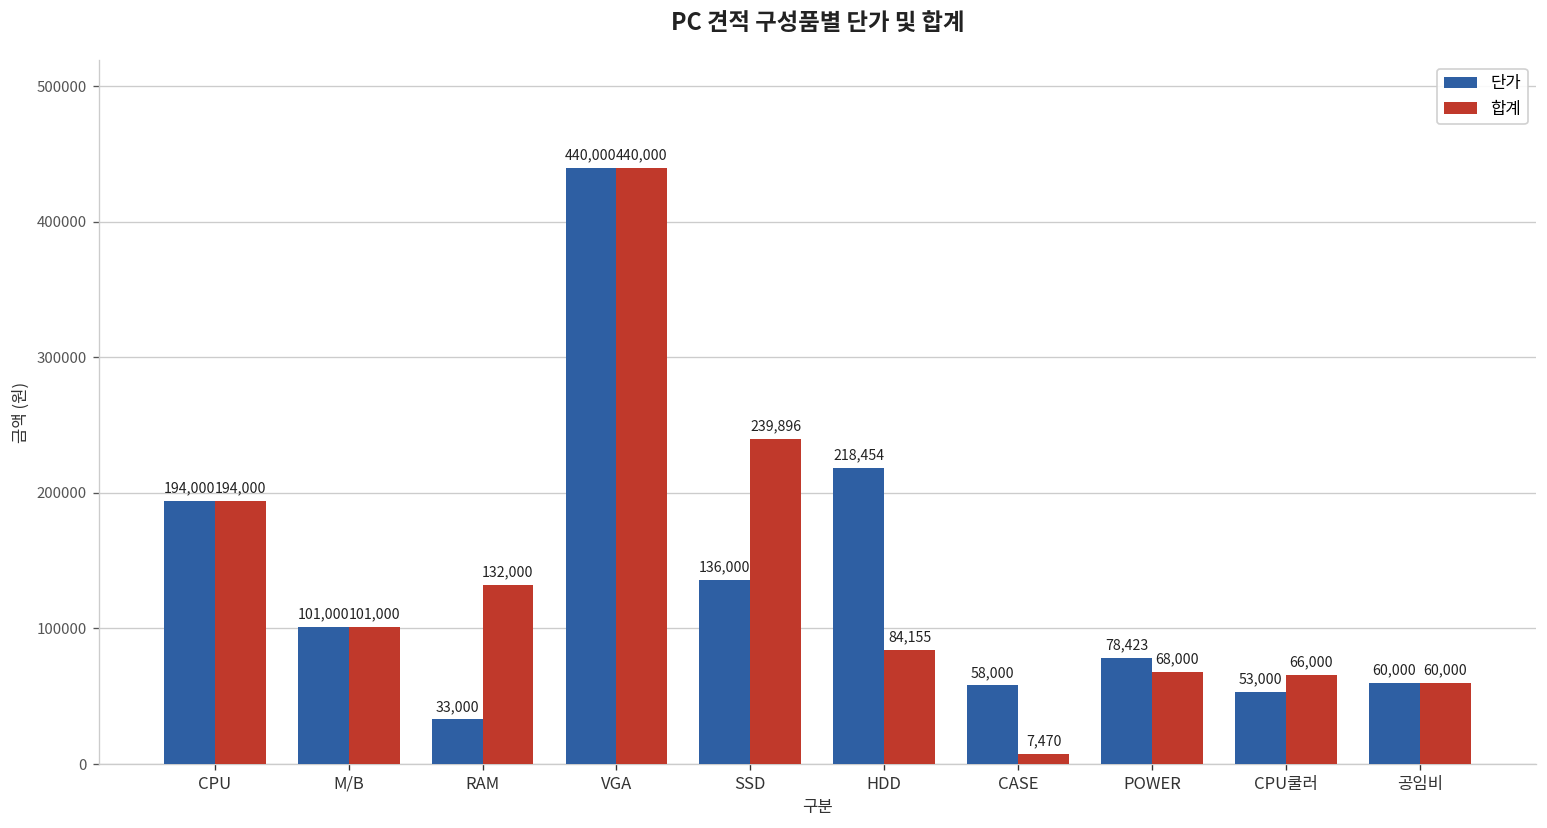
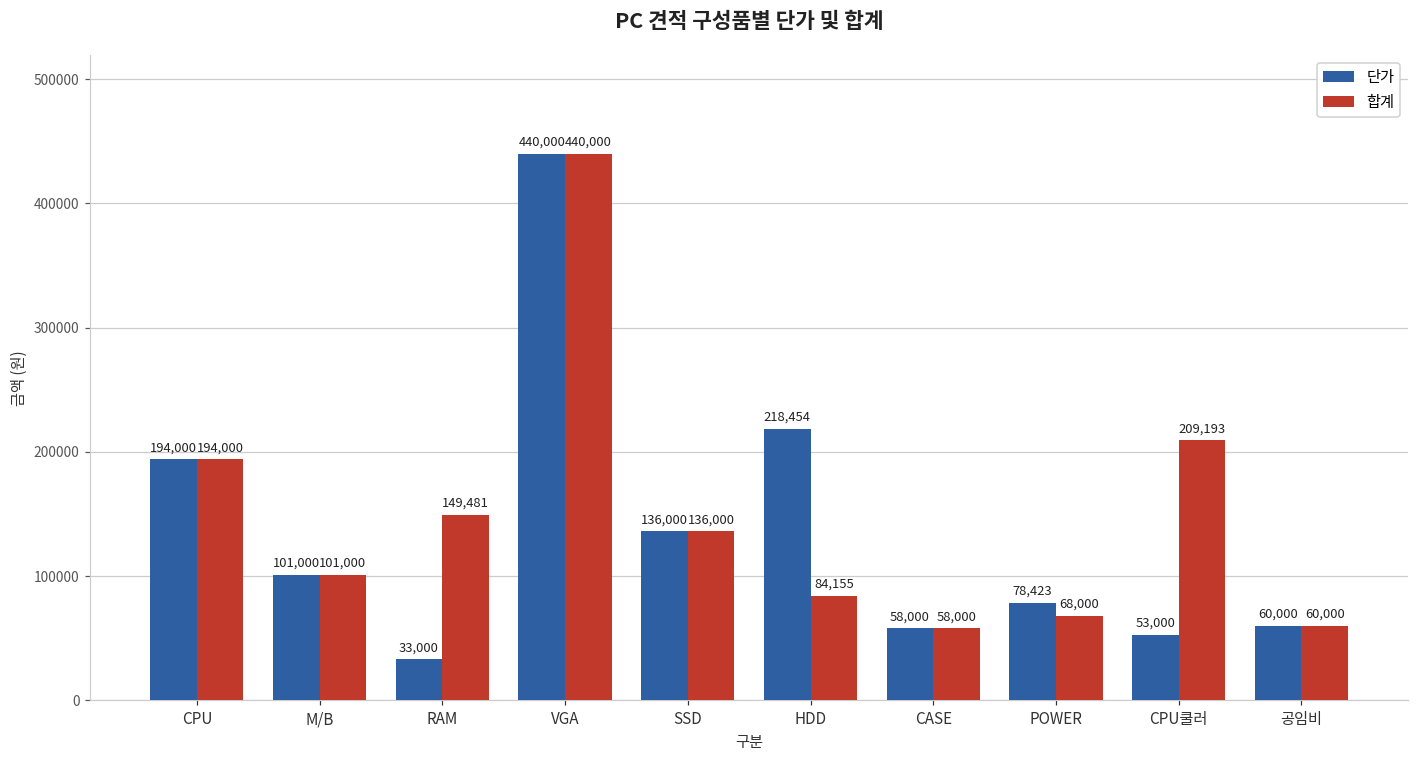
  {
    "단가": {
      "CPU": "194,000",
      "M/B": "101,000",
      "RAM": "33,000",
      "VGA": "440,000",
      "SSD": "136,000",
      "HDD": "218,454",
      "CASE": "58,000",
      "POWER": "78,423",
      "CPU쿨러": "53,000",
      "공임비": "60,000"
    },
    "합계": {
      "CPU": "194,000",
      "M/B": "101,000",
-     "RAM": "132,000",
+     "RAM": "149,481",
      "VGA": "440,000",
-     "SSD": "239,896",
+     "SSD": "136,000",
      "HDD": "84,155",
-     "CASE": "7,470",
+     "CASE": "58,000",
      "POWER": "68,000",
-     "CPU쿨러": "66,000",
+     "CPU쿨러": "209,193",
      "공임비": "60,000"
    }
  }
